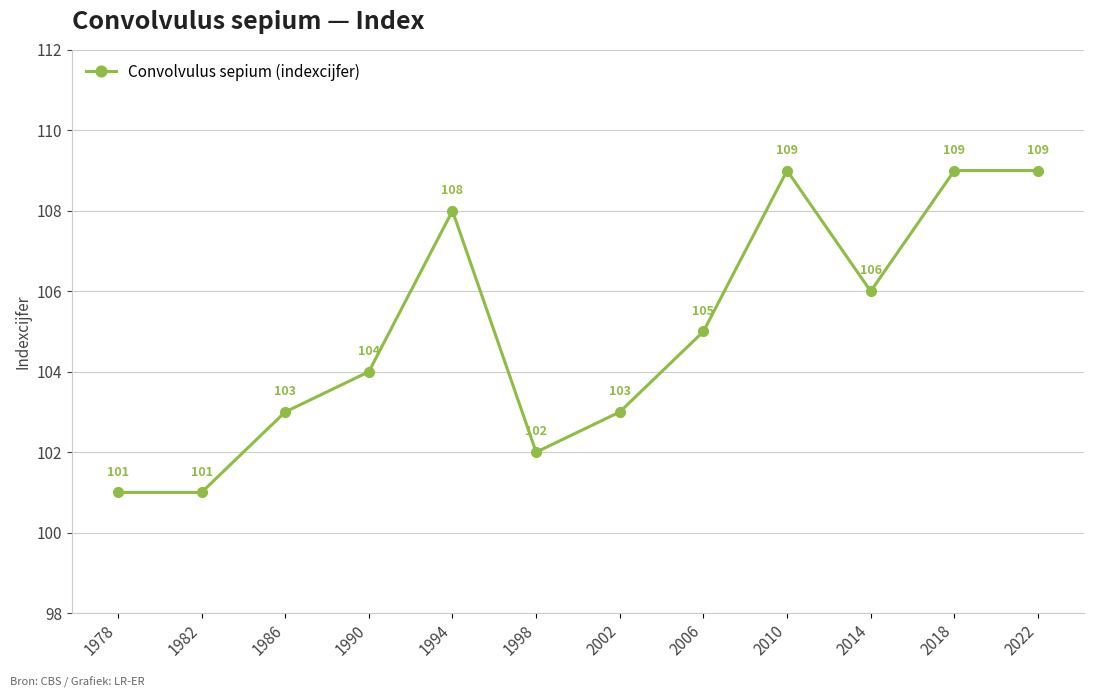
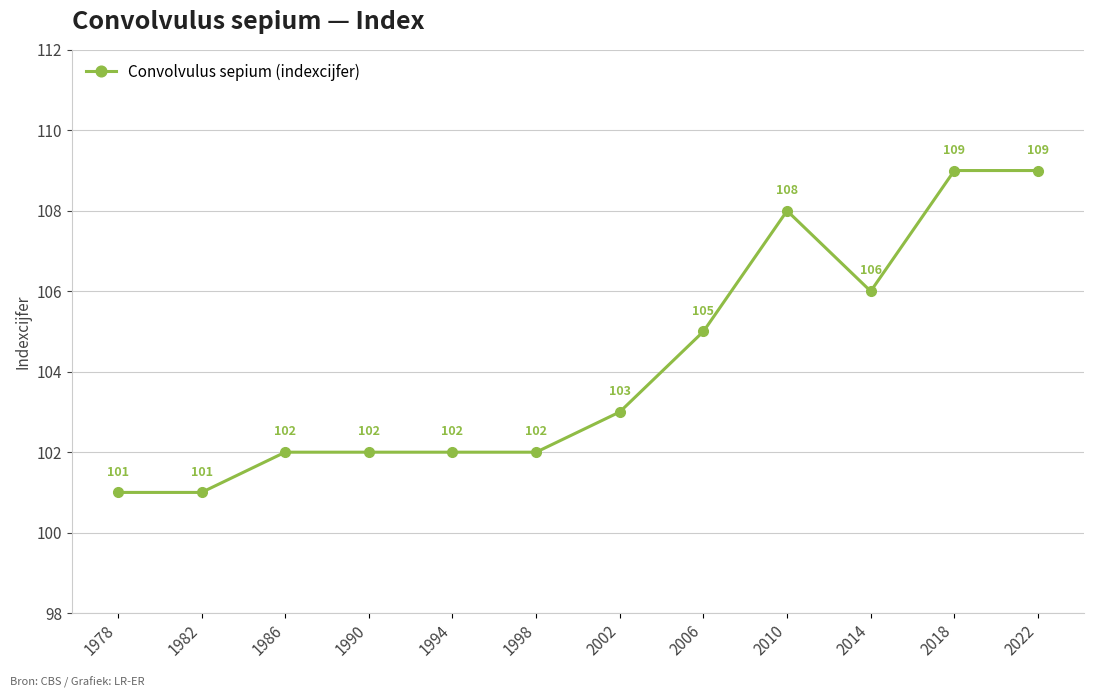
  {
    "1978": 101,
    "1982": 101,
-   "1986": 103,
-   "1990": 104,
-   "1994": 108,
+   "1986": 102,
+   "1990": 102,
+   "1994": 102,
    "1998": 102,
    "2002": 103,
    "2006": 105,
-   "2010": 109,
+   "2010": 108,
    "2014": 106,
    "2018": 109,
    "2022": 109
  }
